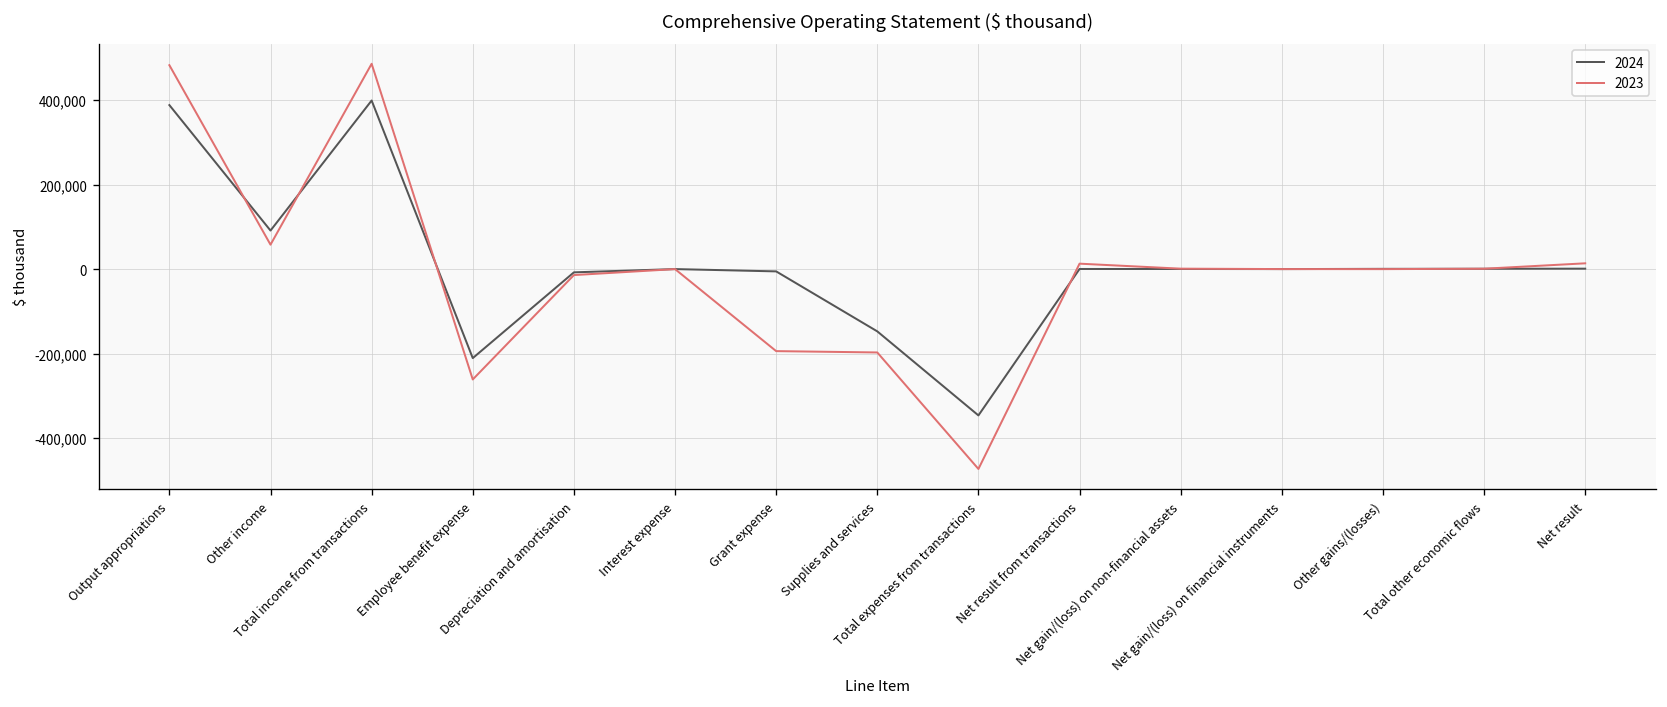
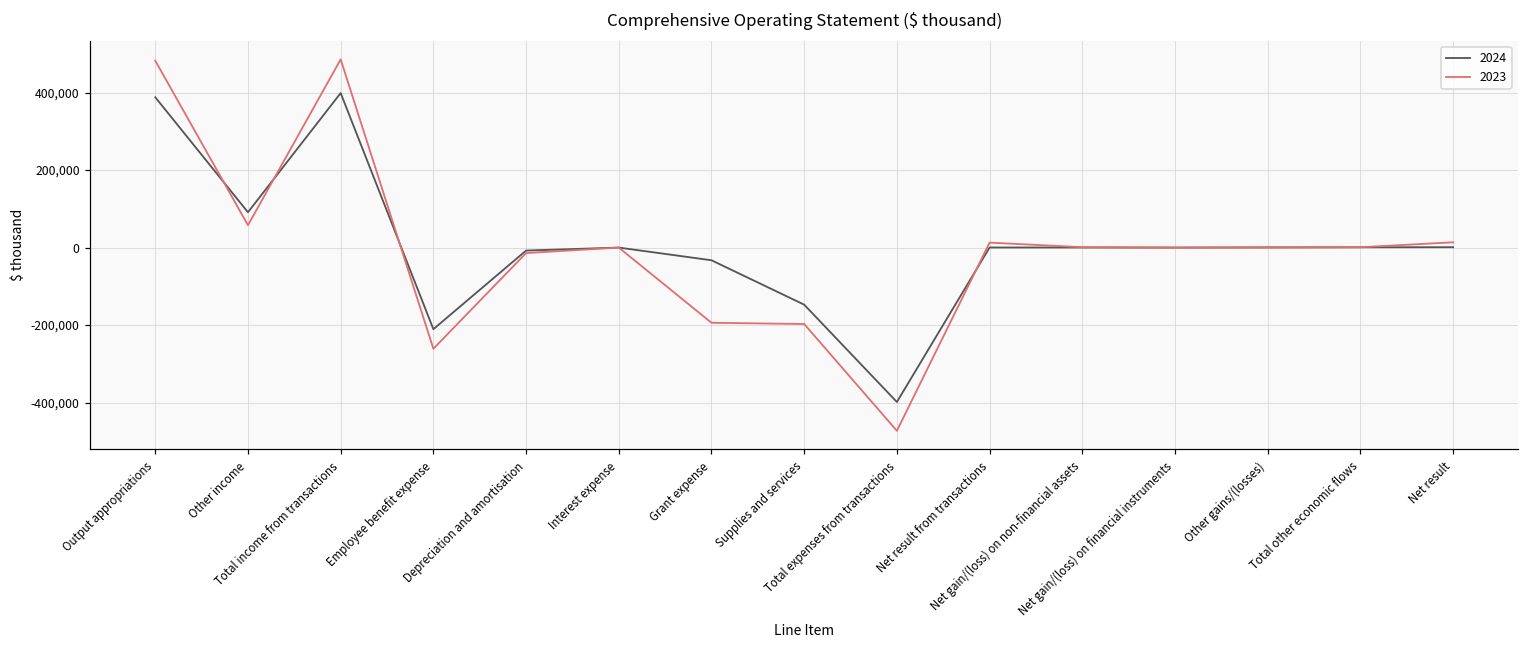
  {
    "2024": {
      "Output appropriations": "390,000",
      "Other income": "90,000",
      "Total income from transactions": "400,000",
      "Employee benefit expense": "-210,000",
-     "Grant expense": "-10,000",
+     "Grant expense": "-30,000",
      "Supplies and services": "-150,000",
-     "Total expenses from transactions": "-350,000",
+     "Total expenses from transactions": "-400,000",
      "Net result from transactions": "0",
      "Net result": "0"
    },
    "2023": {
      "Output appropriations": "480,000",
      "Other income": "60,000",
      "Total income from transactions": "490,000",
      "Employee benefit expense": "-260,000",
      "Grant expense": "-190,000",
      "Supplies and services": "-200,000",
      "Total expenses from transactions": "-470,000",
      "Net result from transactions": "10,000",
      "Net result": "10,000"
    }
  }
